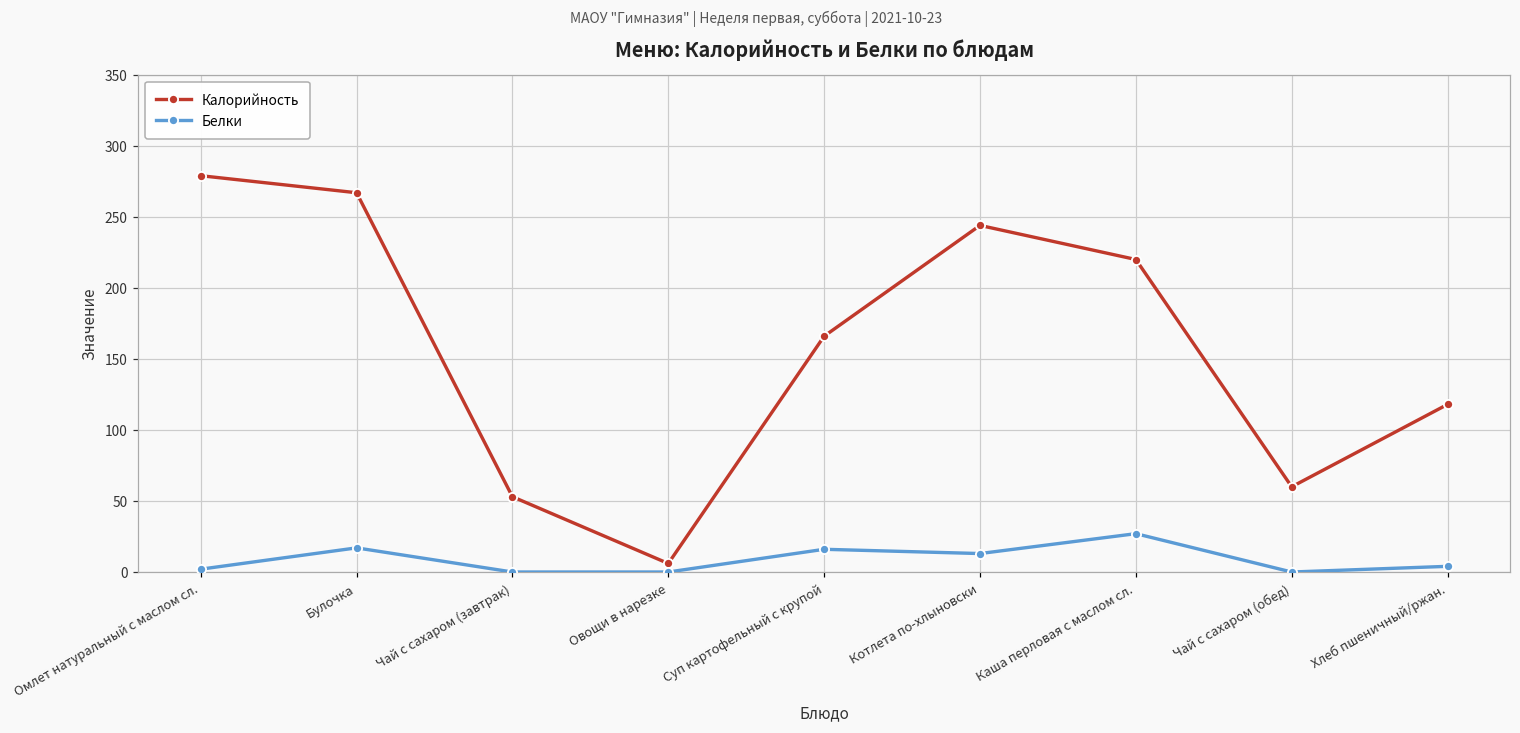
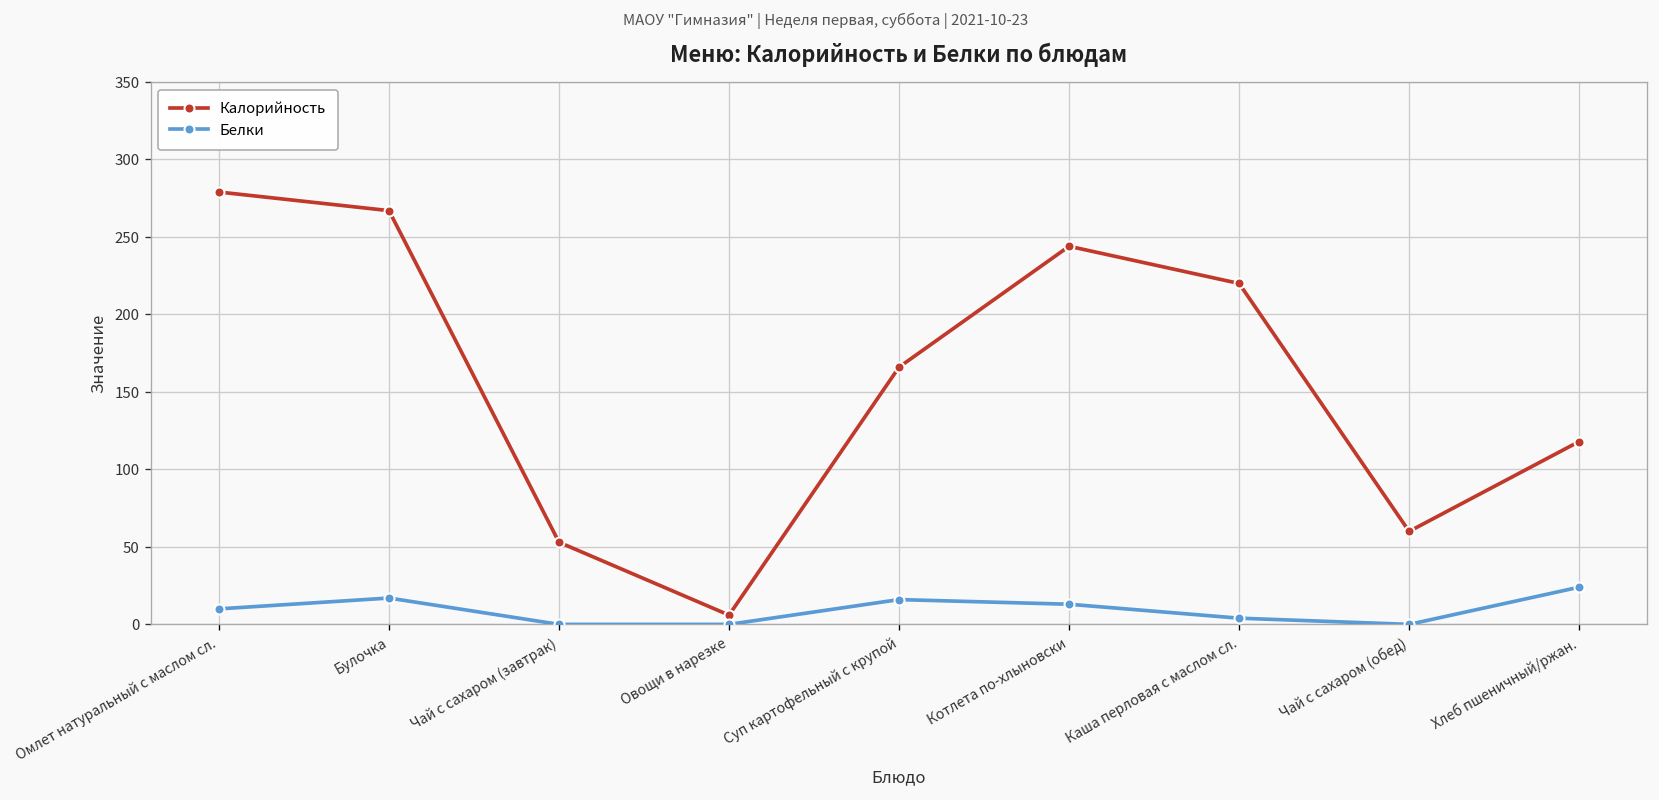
  {
    "Калорийность": {
      "Омлет натуральный с маслом сл.": 279,
      "Булочка": 267,
      "Чай с сахаром (завтрак)": 53,
      "Овощи в нарезке": 6,
      "Суп картофельный с крупой": 166,
      "Котлета по-хлыновски": 244,
      "Каша перловая с маслом сл.": 220,
      "Чай с сахаром (обед)": 60,
      "Хлеб пшеничный/ржан.": 118
    },
    "Белки": {
-     "Омлет натуральный с маслом сл.": 2,
+     "Омлет натуральный с маслом сл.": 10,
      "Булочка": 17,
      "Чай с сахаром (завтрак)": 0,
      "Овощи в нарезке": 0,
      "Суп картофельный с крупой": 16,
      "Котлета по-хлыновски": 13,
-     "Каша перловая с маслом сл.": 27,
+     "Каша перловая с маслом сл.": 4,
      "Чай с сахаром (обед)": 0,
-     "Хлеб пшеничный/ржан.": 4
+     "Хлеб пшеничный/ржан.": 24
    }
  }
